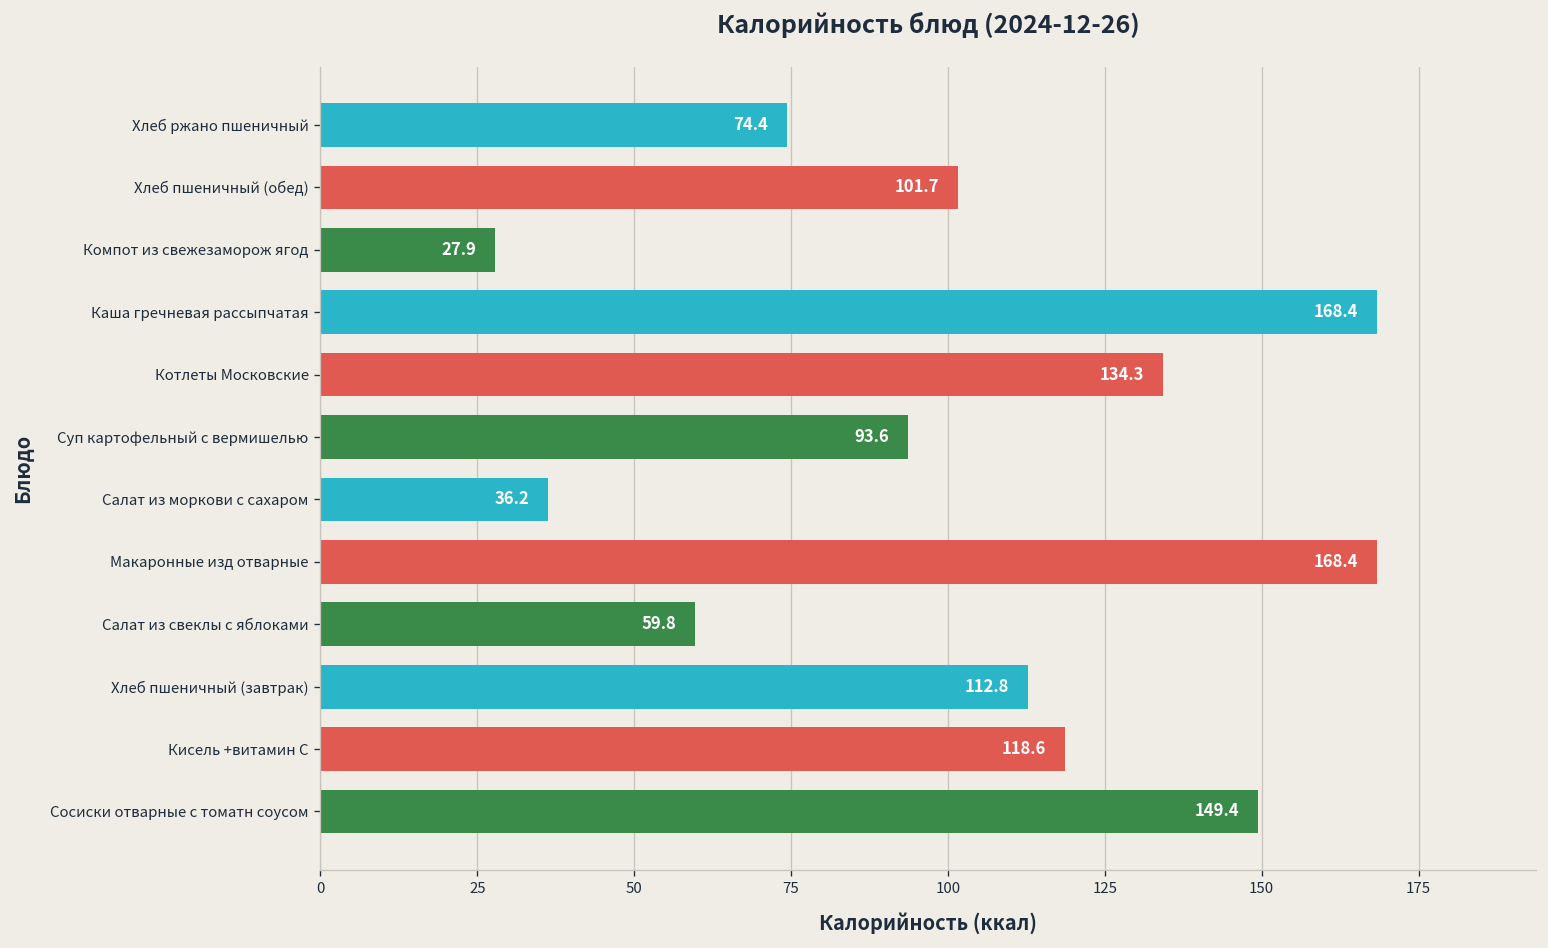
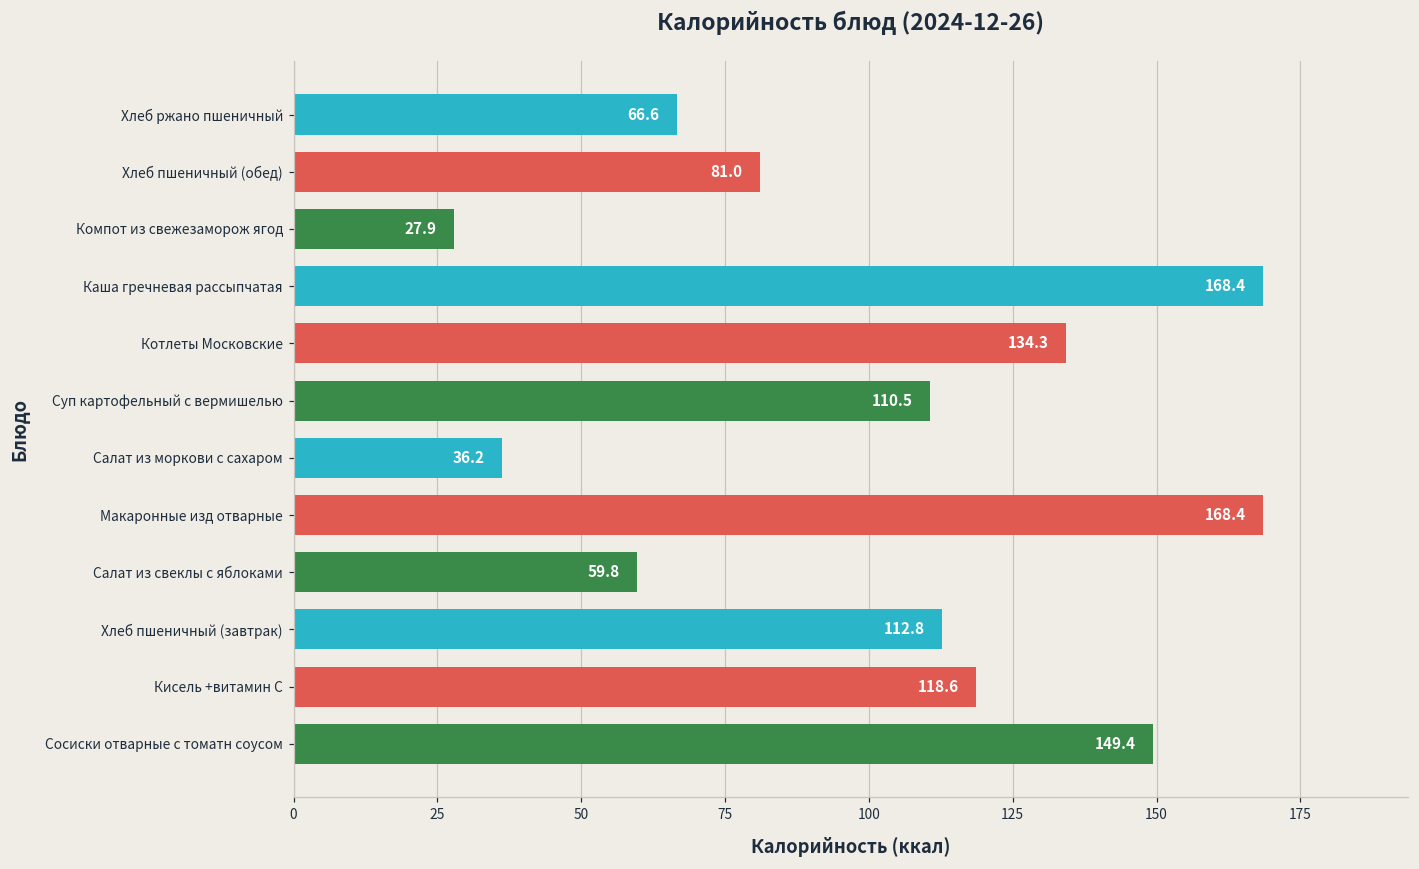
  {
-   "Хлеб ржано пшеничный": 74.4,
-   "Хлеб пшеничный (обед)": 101.7,
+   "Хлеб ржано пшеничный": 66.6,
+   "Хлеб пшеничный (обед)": 81.0,
    "Компот из свежезаморож ягод": 27.9,
    "Каша гречневая рассыпчатая": 168.4,
    "Котлеты Московские": 134.3,
-   "Суп картофельный с вермишелью": 93.6,
+   "Суп картофельный с вермишелью": 110.5,
    "Салат из моркови с сахаром": 36.2,
    "Макаронные изд отварные": 168.4,
    "Салат из свеклы с яблоками": 59.8,
    "Хлеб пшеничный (завтрак)": 112.8,
    "Кисель +витамин С": 118.6,
    "Сосиски отварные с томатн соусом": 149.4
  }
